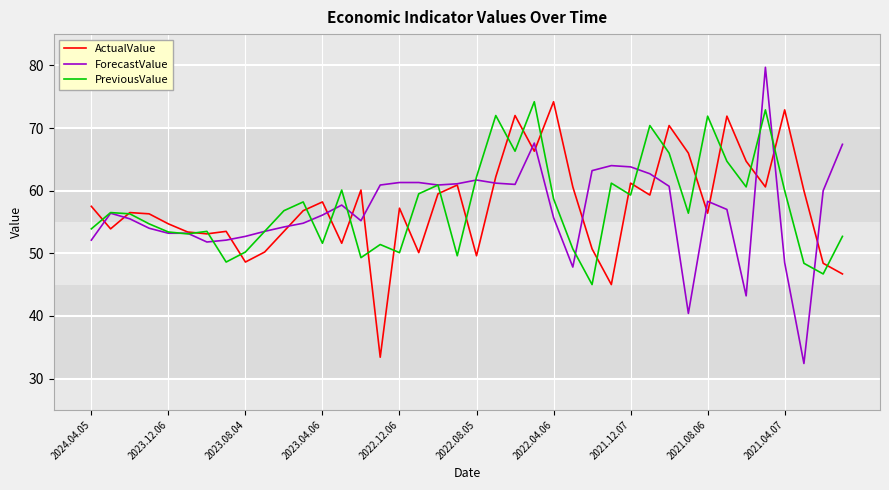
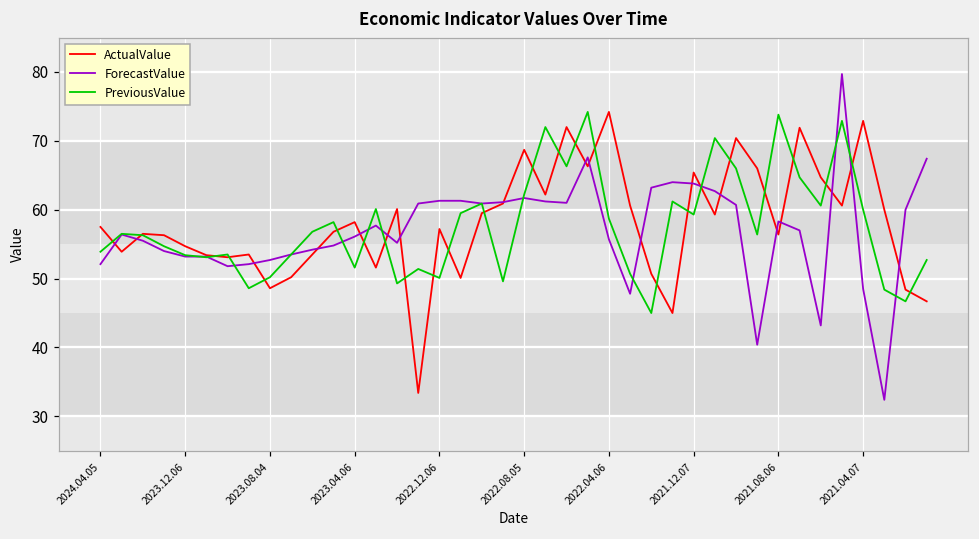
  {
    "ActualValue": {
      "2024.04.05": 58,
      "2023.12.06": 55,
      "2023.08.04": 49,
      "2023.04.06": 58,
      "2022.12.06": 57,
-     "2022.08.05": 50,
+     "2022.08.05": 69,
      "2022.04.06": 74,
-     "2021.12.07": 61,
+     "2021.12.07": 65,
      "2021.08.06": 56,
      "2021.04.07": 73
    },
    "ForecastValue": {
      "2024.04.05": 52,
      "2023.08.04": 53,
      "2023.04.06": 56,
      "2022.12.06": 61,
      "2022.08.05": 62,
      "2022.04.06": 56,
      "2021.12.07": 64,
      "2021.08.06": 58,
      "2021.04.07": 49
    },
    "PreviousValue": {
      "2024.04.05": 54,
      "2023.08.04": 50,
      "2023.04.06": 52,
      "2022.12.06": 50,
      "2022.08.05": 62,
      "2022.04.06": 59,
      "2021.12.07": 59,
-     "2021.08.06": 72,
+     "2021.08.06": 74,
      "2021.04.07": 60
    }
  }
